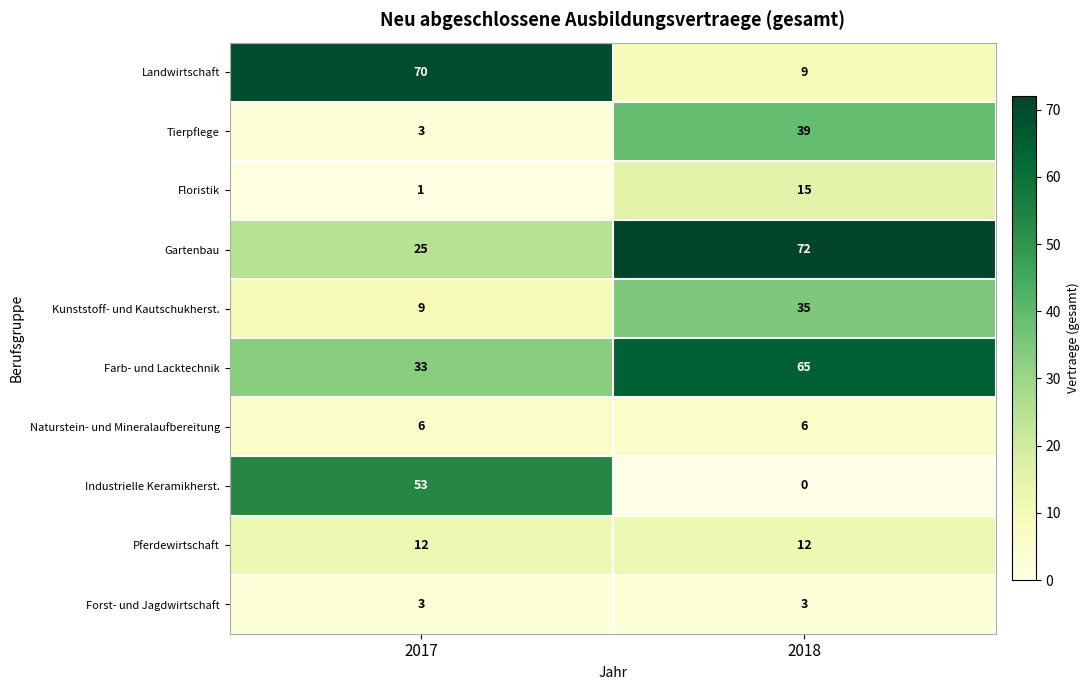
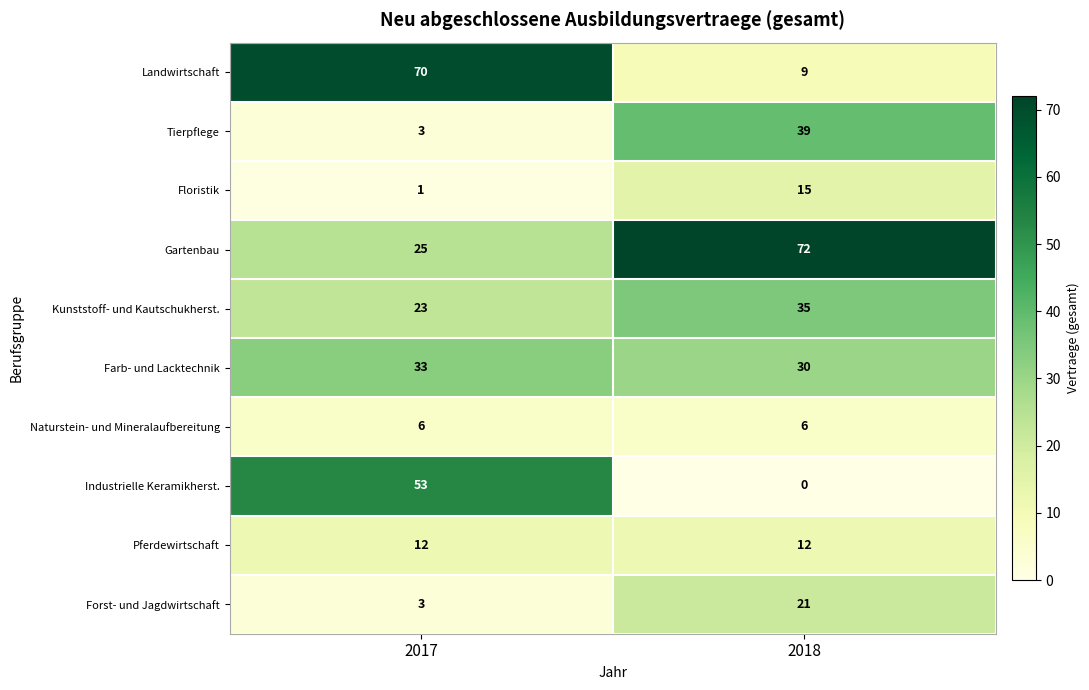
  {
    "Landwirtschaft": {
      "2017": 70,
      "2018": 9
    },
    "Tierpflege": {
      "2017": 3,
      "2018": 39
    },
    "Floristik": {
      "2017": 1,
      "2018": 15
    },
    "Gartenbau": {
      "2017": 25,
      "2018": 72
    },
    "Kunststoff- und Kautschukherst.": {
-     "2017": 9,
+     "2017": 23,
      "2018": 35
    },
    "Farb- und Lacktechnik": {
      "2017": 33,
-     "2018": 65
+     "2018": 30
    },
    "Naturstein- und Mineralaufbereitung": {
      "2017": 6,
      "2018": 6
    },
    "Industrielle Keramikherst.": {
      "2017": 53,
      "2018": 0
    },
    "Pferdewirtschaft": {
      "2017": 12,
      "2018": 12
    },
    "Forst- und Jagdwirtschaft": {
      "2017": 3,
-     "2018": 3
+     "2018": 21
    }
  }
